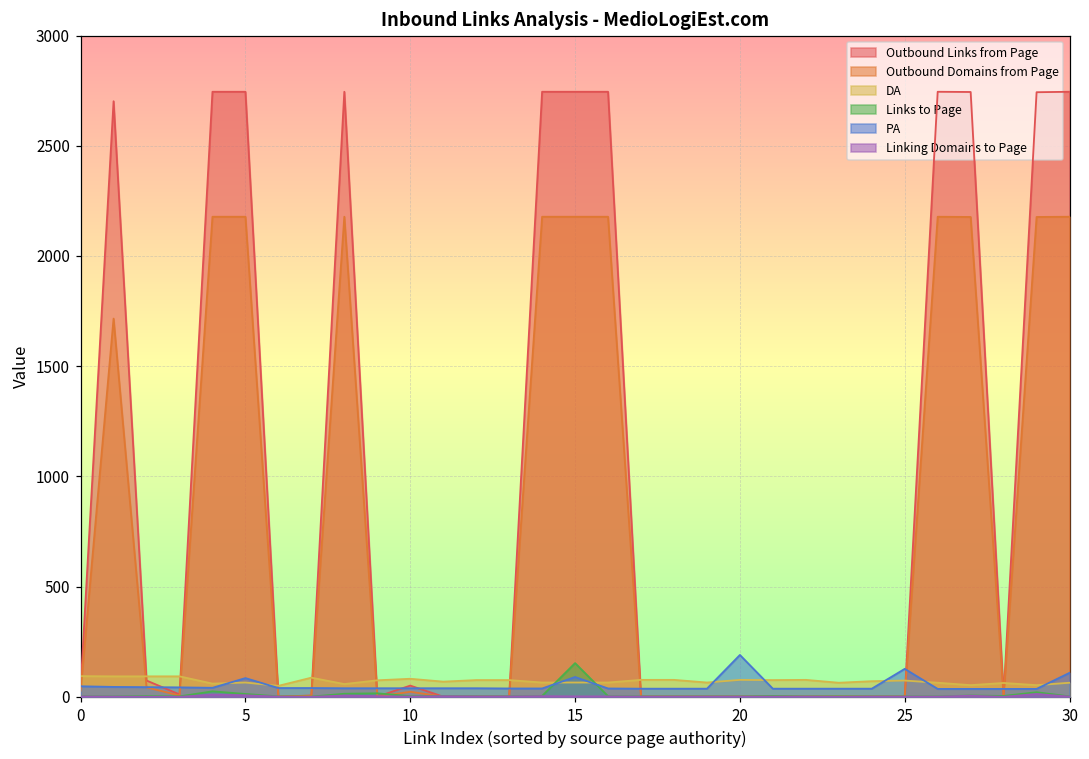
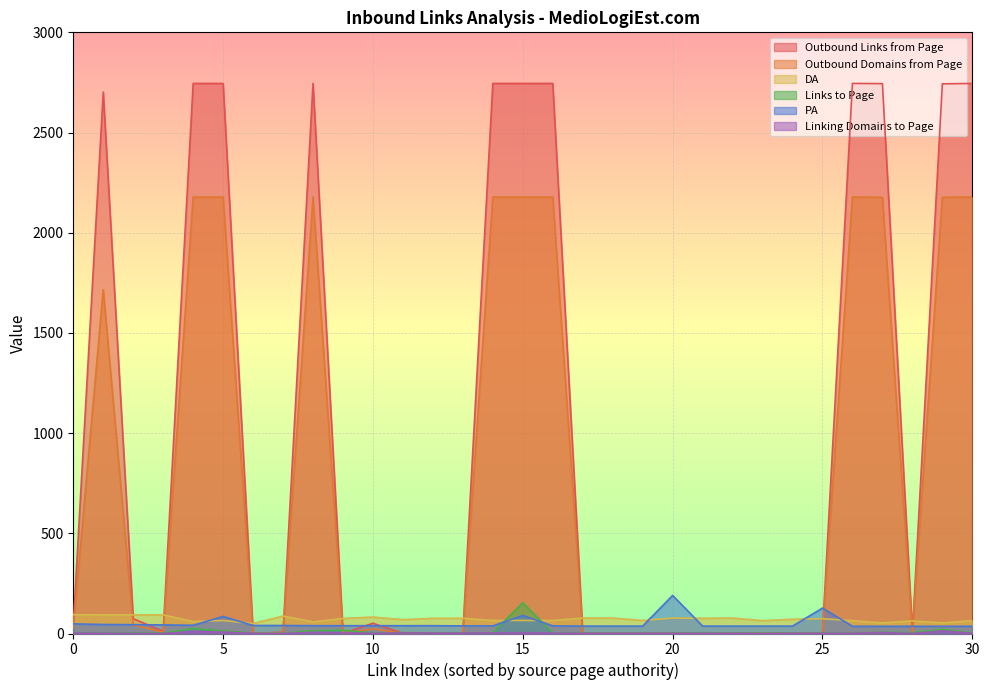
  {
    "Links to Page": {
      "15": 150
    },
    "PA": {
      "5": 90,
      "15": 90,
      "20": 190,
      "25": 130,
-     "30": 110
+     "30": 40
    },
    "Linking Domains to Page": {
      "15": 0
    }
  }
